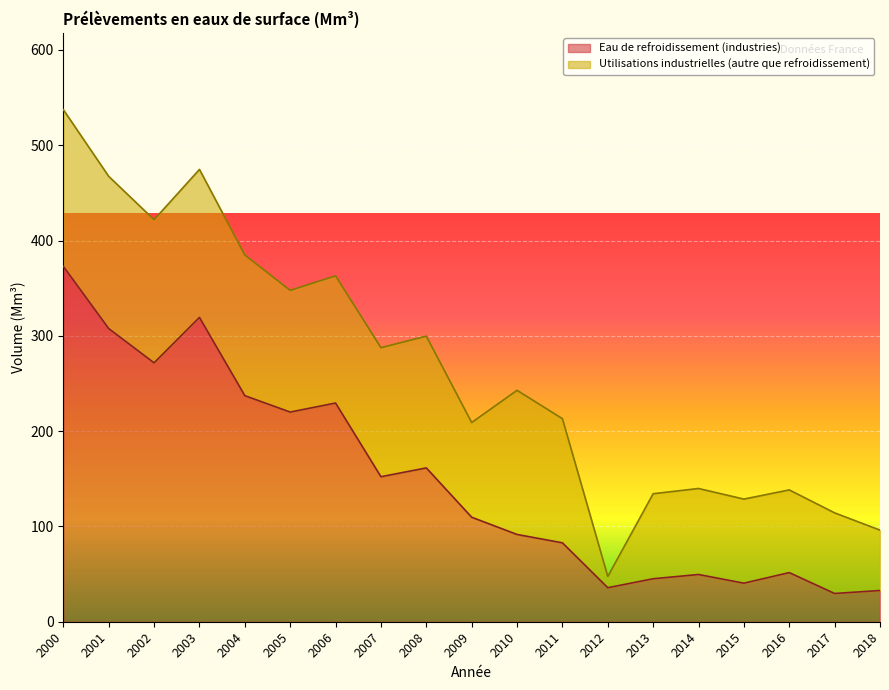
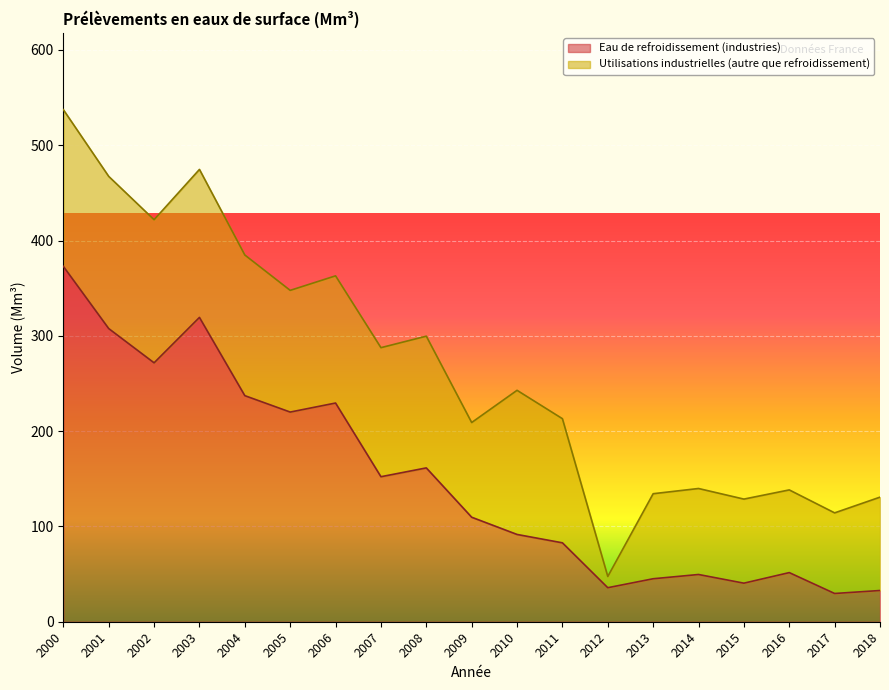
  {
    "Eau de refroidissement (industries)": {
      "2000": 370,
      "2001": 310,
      "2002": 270,
      "2003": 320,
      "2004": 240,
      "2005": 220,
      "2006": 230,
      "2007": 150,
      "2008": 160,
      "2009": 110,
      "2010": 90,
      "2011": 80,
      "2012": 40,
      "2013": 50,
      "2014": 50,
      "2015": 40,
      "2016": 50,
      "2017": 30,
      "2018": 30
    },
    "Utilisations industrielles (autre que refroidissement)": {
      "2000": 160,
      "2001": 160,
      "2002": 150,
      "2003": 160,
      "2004": 150,
      "2005": 130,
      "2006": 130,
      "2007": 140,
      "2008": 140,
      "2009": 100,
      "2010": 150,
      "2011": 130,
      "2012": 10,
      "2013": 90,
      "2014": 90,
      "2015": 90,
      "2016": 90,
      "2017": 80,
-     "2018": 60
+     "2018": 100
    }
  }
